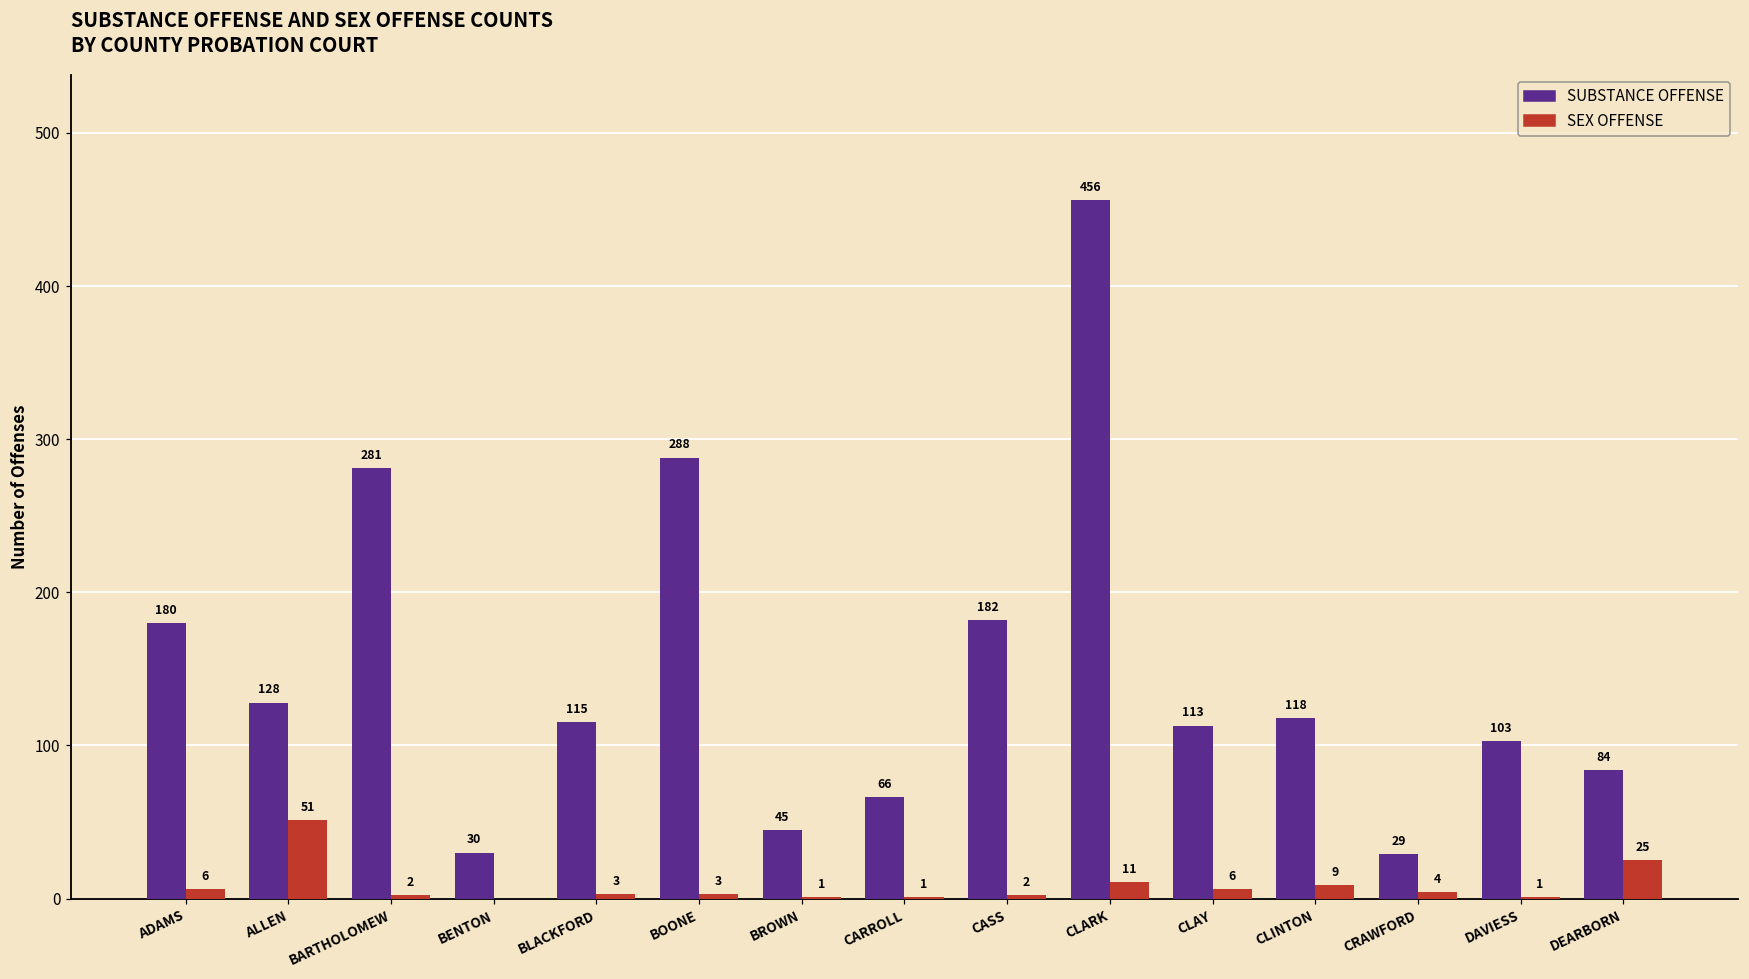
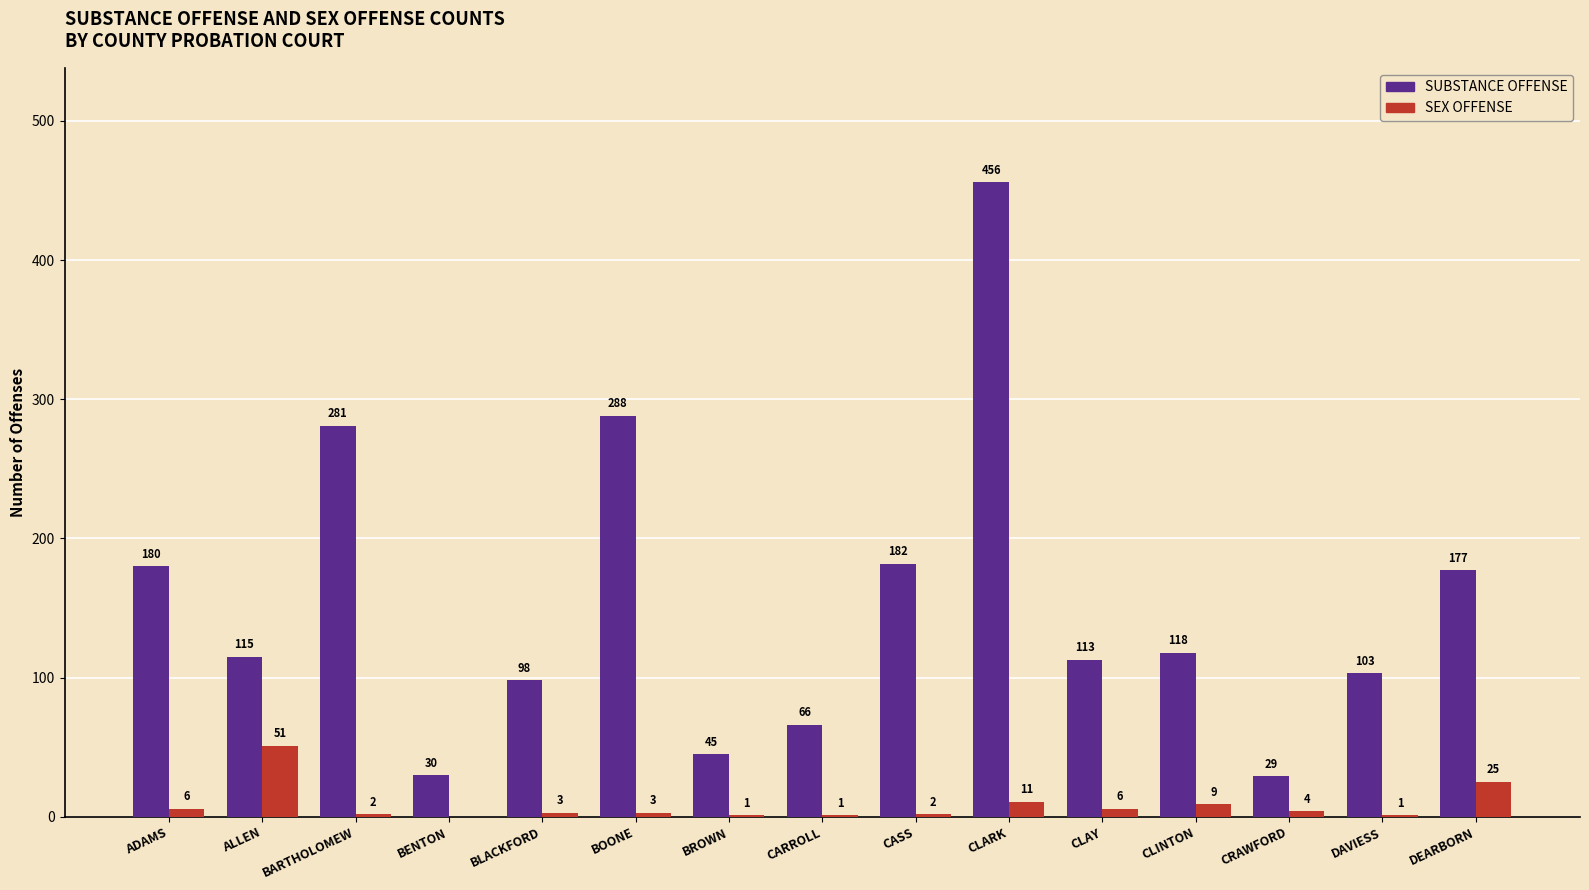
  {
    "SUBSTANCE OFFENSE": {
      "ADAMS": 180,
-     "ALLEN": 128,
+     "ALLEN": 115,
      "BARTHOLOMEW": 281,
      "BENTON": 30,
-     "BLACKFORD": 115,
+     "BLACKFORD": 98,
      "BOONE": 288,
      "BROWN": 45,
      "CARROLL": 66,
      "CASS": 182,
      "CLARK": 456,
      "CLAY": 113,
      "CLINTON": 118,
      "CRAWFORD": 29,
      "DAVIESS": 103,
-     "DEARBORN": 84
+     "DEARBORN": 177
    },
    "SEX OFFENSE": {
      "ADAMS": 6,
      "ALLEN": 51,
      "BARTHOLOMEW": 2,
      "BLACKFORD": 3,
      "BOONE": 3,
      "BROWN": 1,
      "CARROLL": 1,
      "CASS": 2,
      "CLARK": 11,
      "CLAY": 6,
      "CLINTON": 9,
      "CRAWFORD": 4,
      "DAVIESS": 1,
      "DEARBORN": 25
    }
  }
